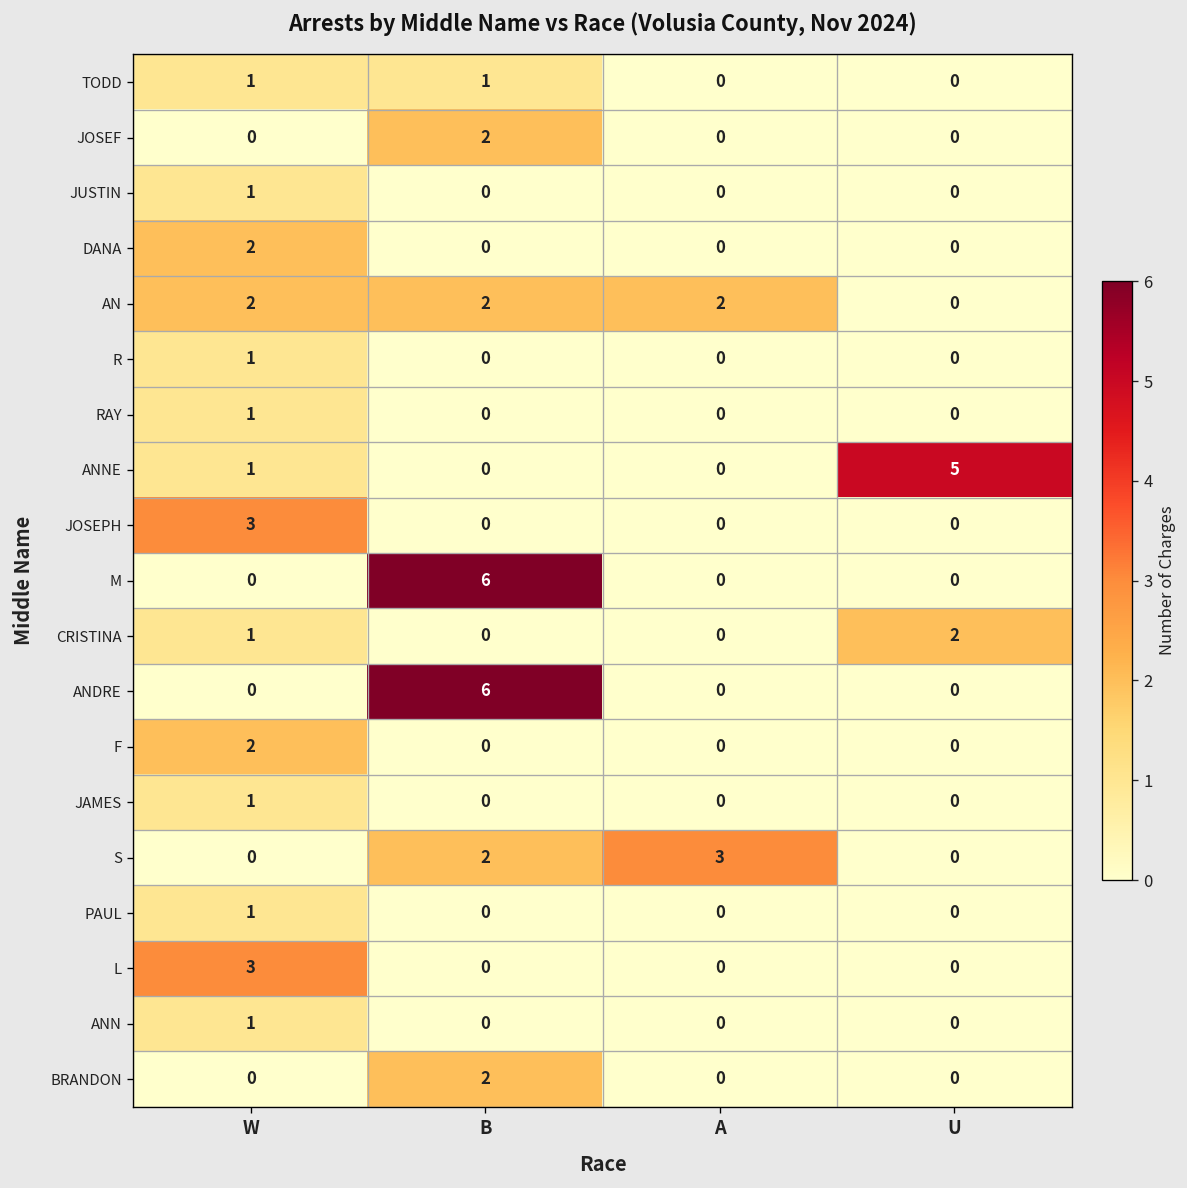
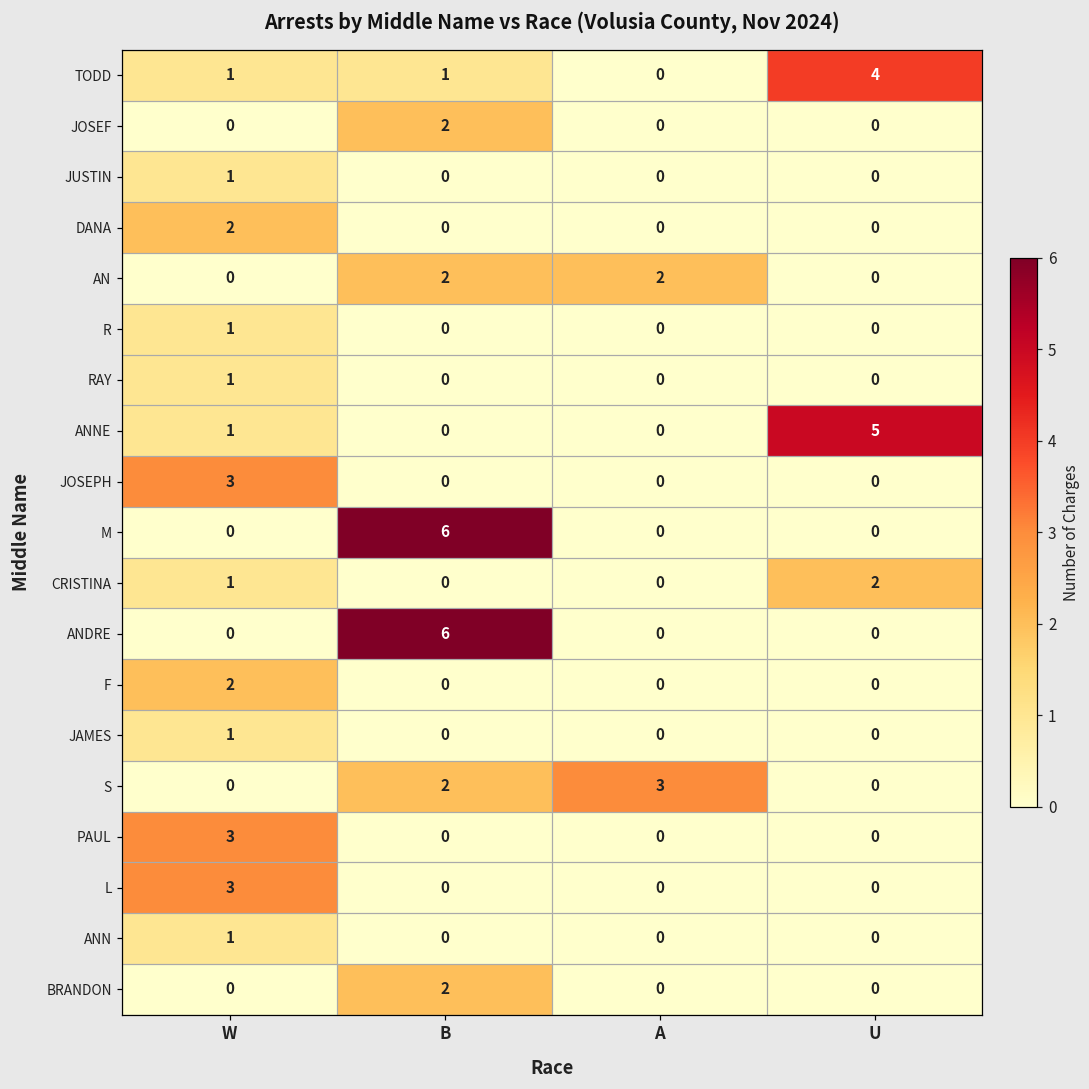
  {
    "TODD": {
      "W": 1,
      "B": 1,
      "A": 0,
-     "U": 0
+     "U": 4
    },
    "JOSEF": {
      "W": 0,
      "B": 2,
      "A": 0,
      "U": 0
    },
    "JUSTIN": {
      "W": 1,
      "B": 0,
      "A": 0,
      "U": 0
    },
    "DANA": {
      "W": 2,
      "B": 0,
      "A": 0,
      "U": 0
    },
    "AN": {
-     "W": 2,
+     "W": 0,
      "B": 2,
      "A": 2,
      "U": 0
    },
    "R": {
      "W": 1,
      "B": 0,
      "A": 0,
      "U": 0
    },
    "RAY": {
      "W": 1,
      "B": 0,
      "A": 0,
      "U": 0
    },
    "ANNE": {
      "W": 1,
      "B": 0,
      "A": 0,
      "U": 5
    },
    "JOSEPH": {
      "W": 3,
      "B": 0,
      "A": 0,
      "U": 0
    },
    "M": {
      "W": 0,
      "B": 6,
      "A": 0,
      "U": 0
    },
    "CRISTINA": {
      "W": 1,
      "B": 0,
      "A": 0,
      "U": 2
    },
    "ANDRE": {
      "W": 0,
      "B": 6,
      "A": 0,
      "U": 0
    },
    "F": {
      "W": 2,
      "B": 0,
      "A": 0,
      "U": 0
    },
    "JAMES": {
      "W": 1,
      "B": 0,
      "A": 0,
      "U": 0
    },
    "S": {
      "W": 0,
      "B": 2,
      "A": 3,
      "U": 0
    },
    "PAUL": {
-     "W": 1,
+     "W": 3,
      "B": 0,
      "A": 0,
      "U": 0
    },
    "L": {
      "W": 3,
      "B": 0,
      "A": 0,
      "U": 0
    },
    "ANN": {
      "W": 1,
      "B": 0,
      "A": 0,
      "U": 0
    },
    "BRANDON": {
      "W": 0,
      "B": 2,
      "A": 0,
      "U": 0
    }
  }
